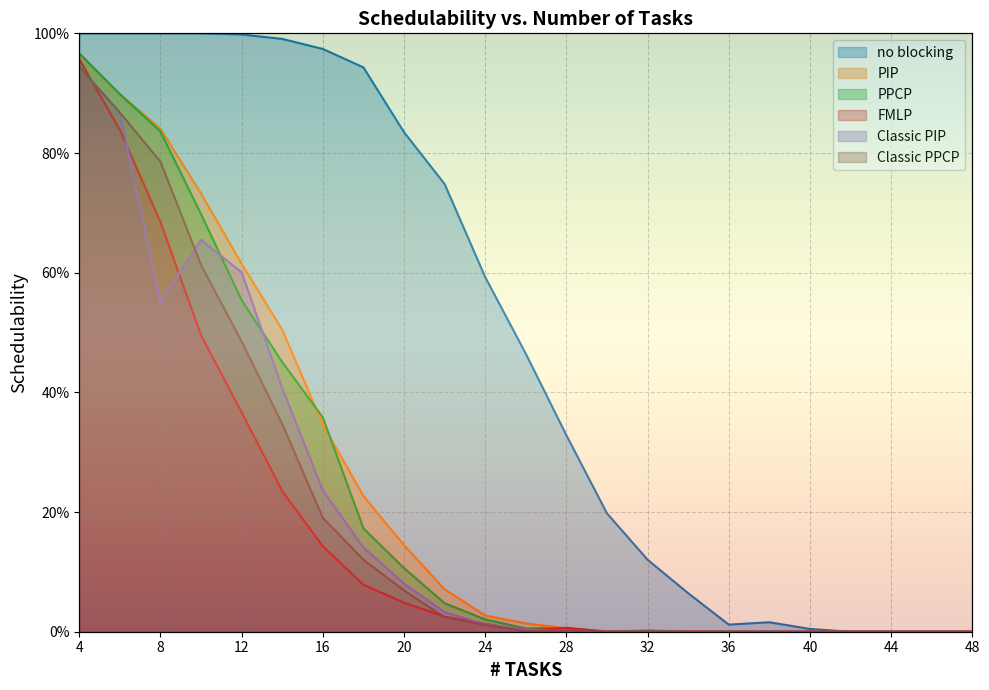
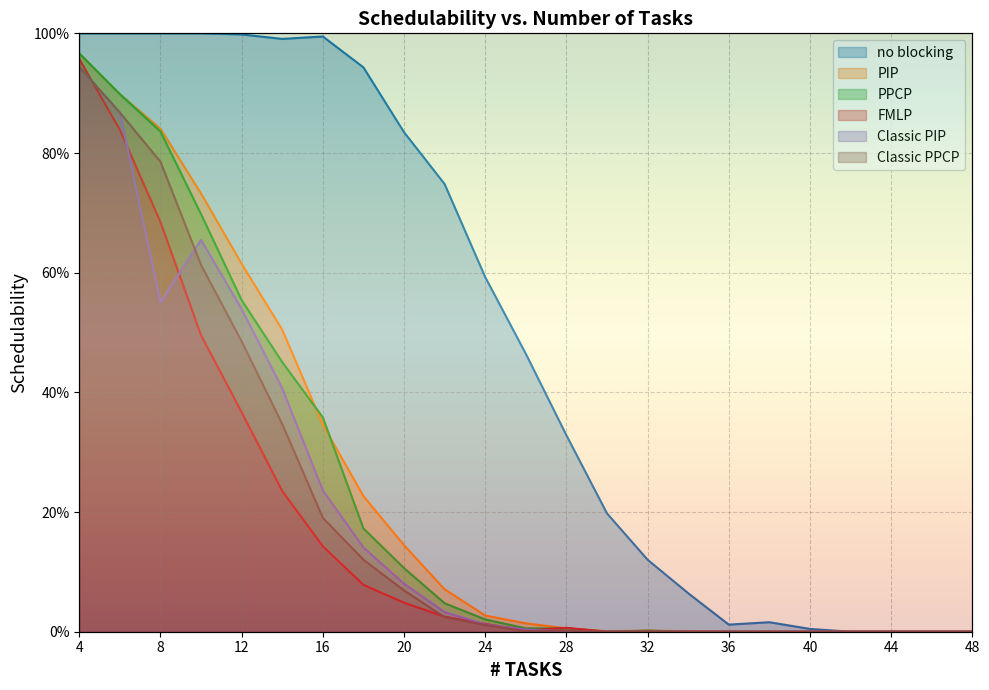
  {
    "no blocking": {
      "4": "100%",
      "8": "100%",
      "12": "100%",
-     "16": "97%",
+     "16": "99%",
      "20": "83%",
      "24": "59%",
      "28": "33%",
      "32": "12%",
      "36": "1%",
      "40": "0%"
    },
    "PPCP": {
      "8": "84%",
      "12": "55%",
      "16": "36%",
      "20": "11%",
      "24": "2%"
    },
    "Classic PIP": {
      "8": "55%",
-     "12": "60%",
+     "12": "54%",
      "16": "24%",
      "20": "8%"
    }
  }
